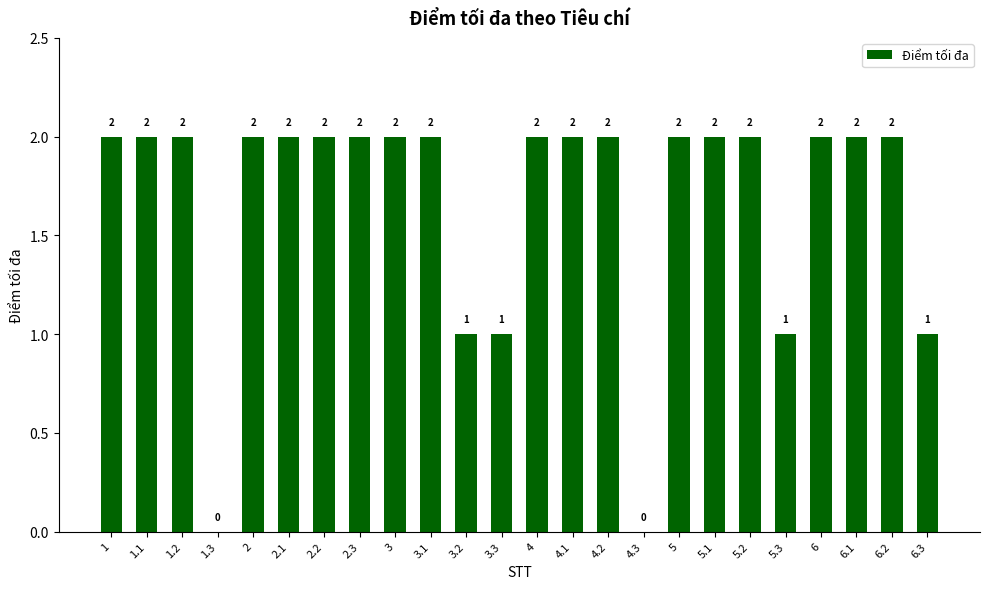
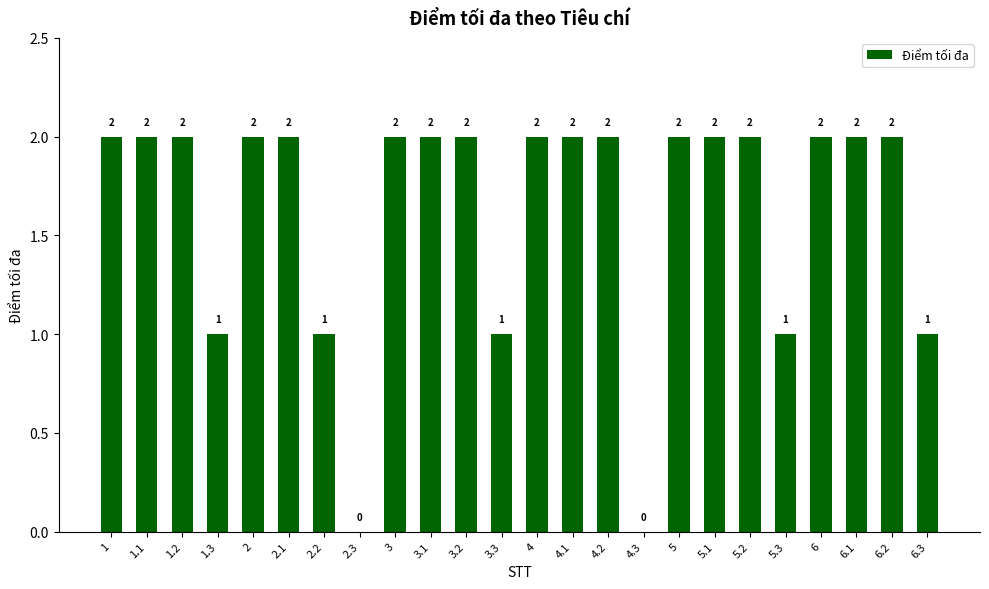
  {
    "1": 2,
    "1.1": 2,
    "1.2": 2,
-   "1.3": 0,
+   "1.3": 1,
    "2": 2,
    "2.1": 2,
-   "2.2": 2,
-   "2.3": 2,
+   "2.2": 1,
+   "2.3": 0,
    "3": 2,
    "3.1": 2,
-   "3.2": 1,
+   "3.2": 2,
    "3.3": 1,
    "4": 2,
    "4.1": 2,
    "4.2": 2,
    "4.3": 0,
    "5": 2,
    "5.1": 2,
    "5.2": 2,
    "5.3": 1,
    "6": 2,
    "6.1": 2,
    "6.2": 2,
    "6.3": 1
  }
